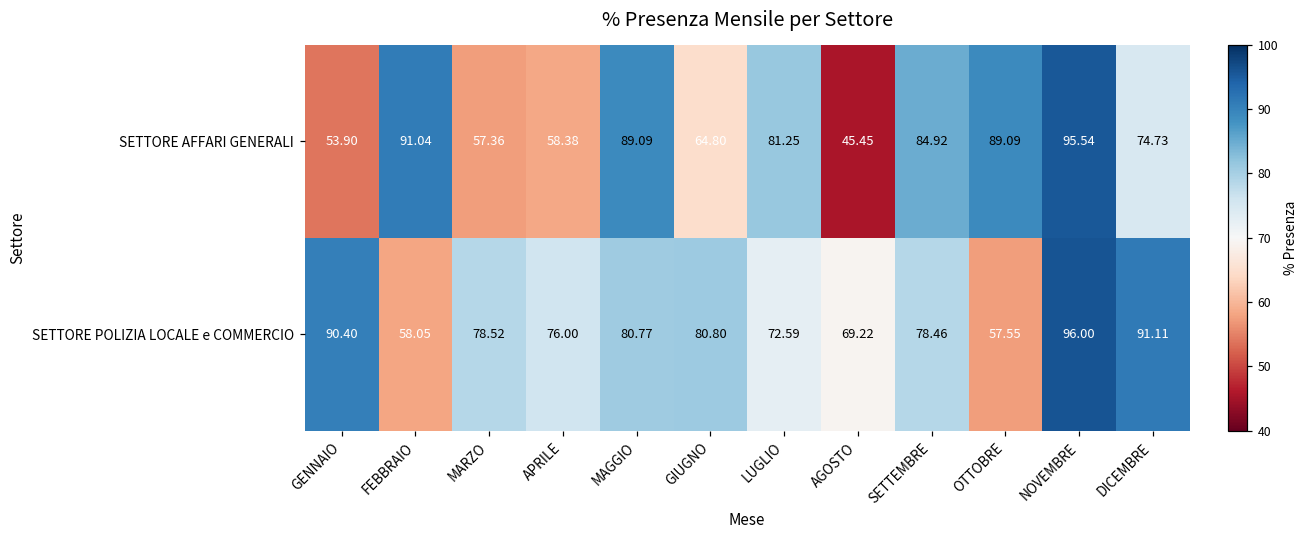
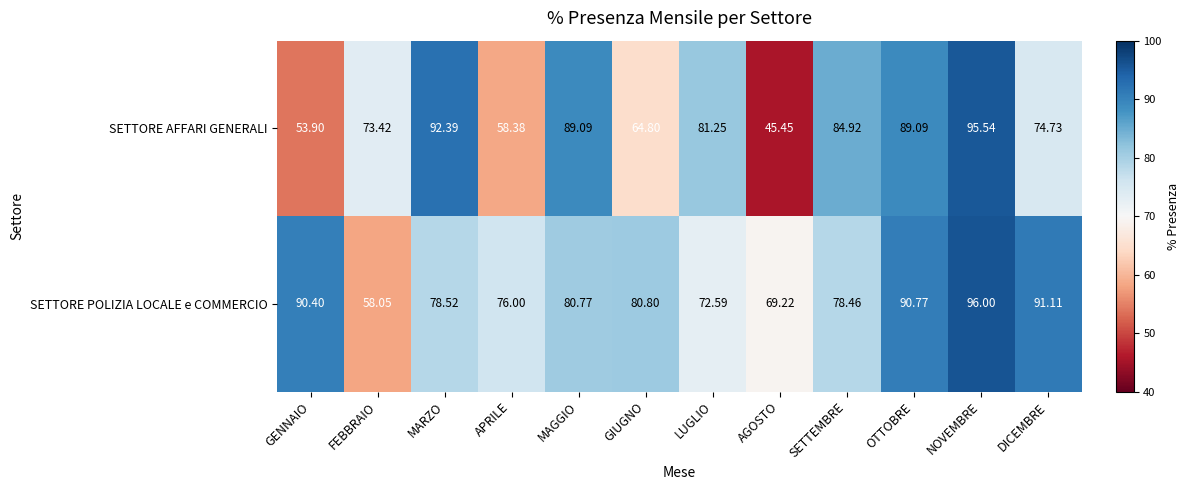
  {
    "SETTORE AFFARI GENERALI": {
      "GENNAIO": 53.90,
-     "FEBBRAIO": 91.04,
-     "MARZO": 57.36,
+     "FEBBRAIO": 73.42,
+     "MARZO": 92.39,
      "APRILE": 58.38,
      "MAGGIO": 89.09,
      "GIUGNO": 64.80,
      "LUGLIO": 81.25,
      "AGOSTO": 45.45,
      "SETTEMBRE": 84.92,
      "OTTOBRE": 89.09,
      "NOVEMBRE": 95.54,
      "DICEMBRE": 74.73
    },
    "SETTORE POLIZIA LOCALE e COMMERCIO": {
      "GENNAIO": 90.40,
      "FEBBRAIO": 58.05,
      "MARZO": 78.52,
      "APRILE": 76.00,
      "MAGGIO": 80.77,
      "GIUGNO": 80.80,
      "LUGLIO": 72.59,
      "AGOSTO": 69.22,
      "SETTEMBRE": 78.46,
-     "OTTOBRE": 57.55,
+     "OTTOBRE": 90.77,
      "NOVEMBRE": 96.00,
      "DICEMBRE": 91.11
    }
  }
